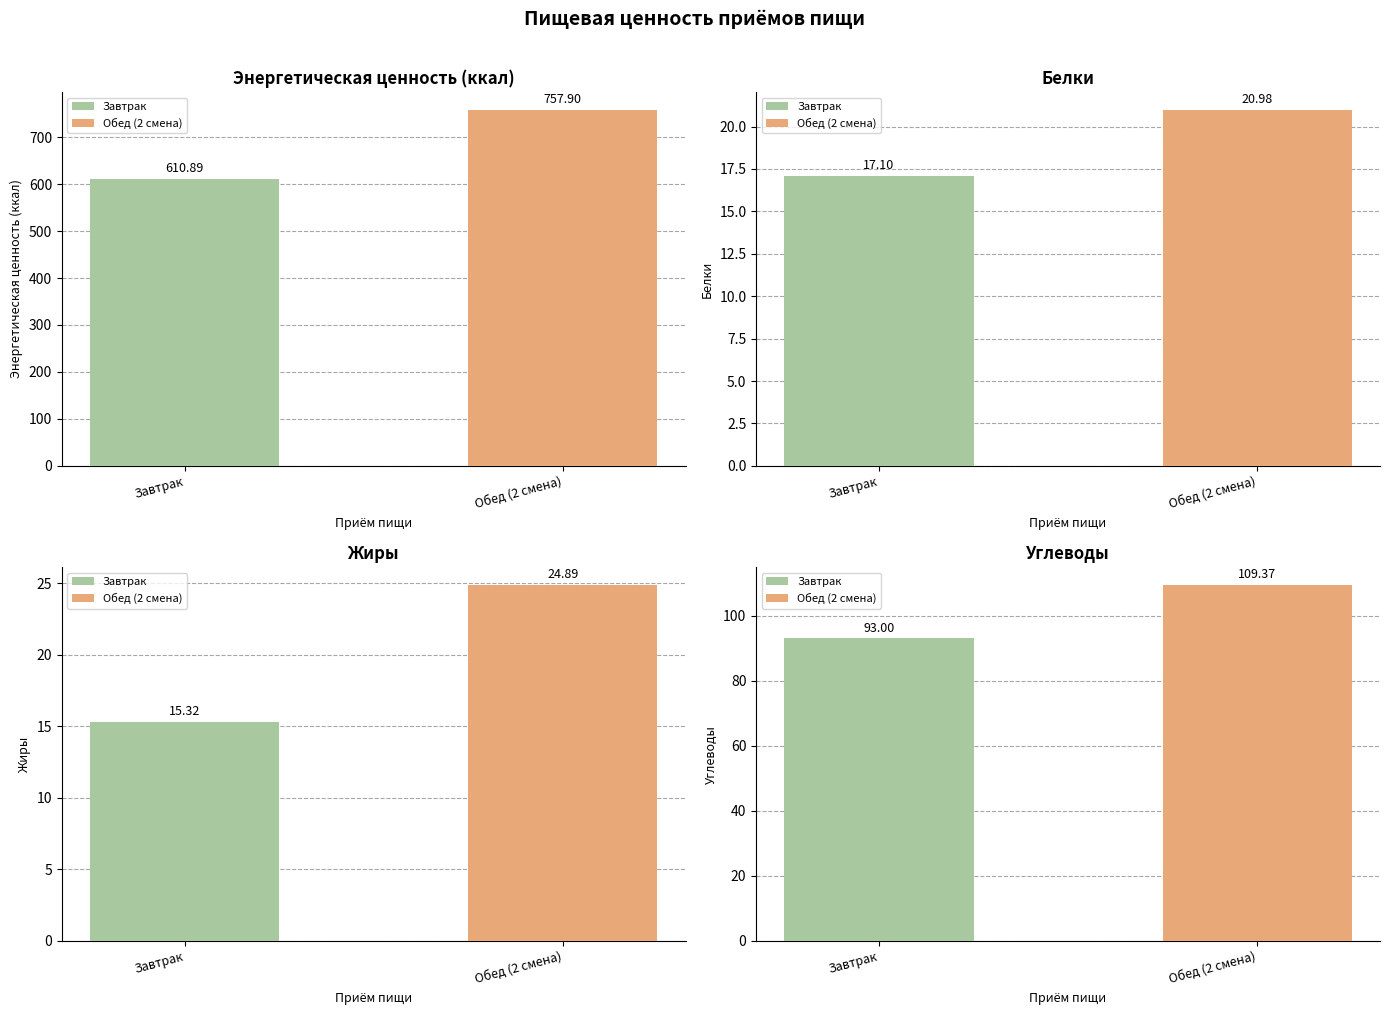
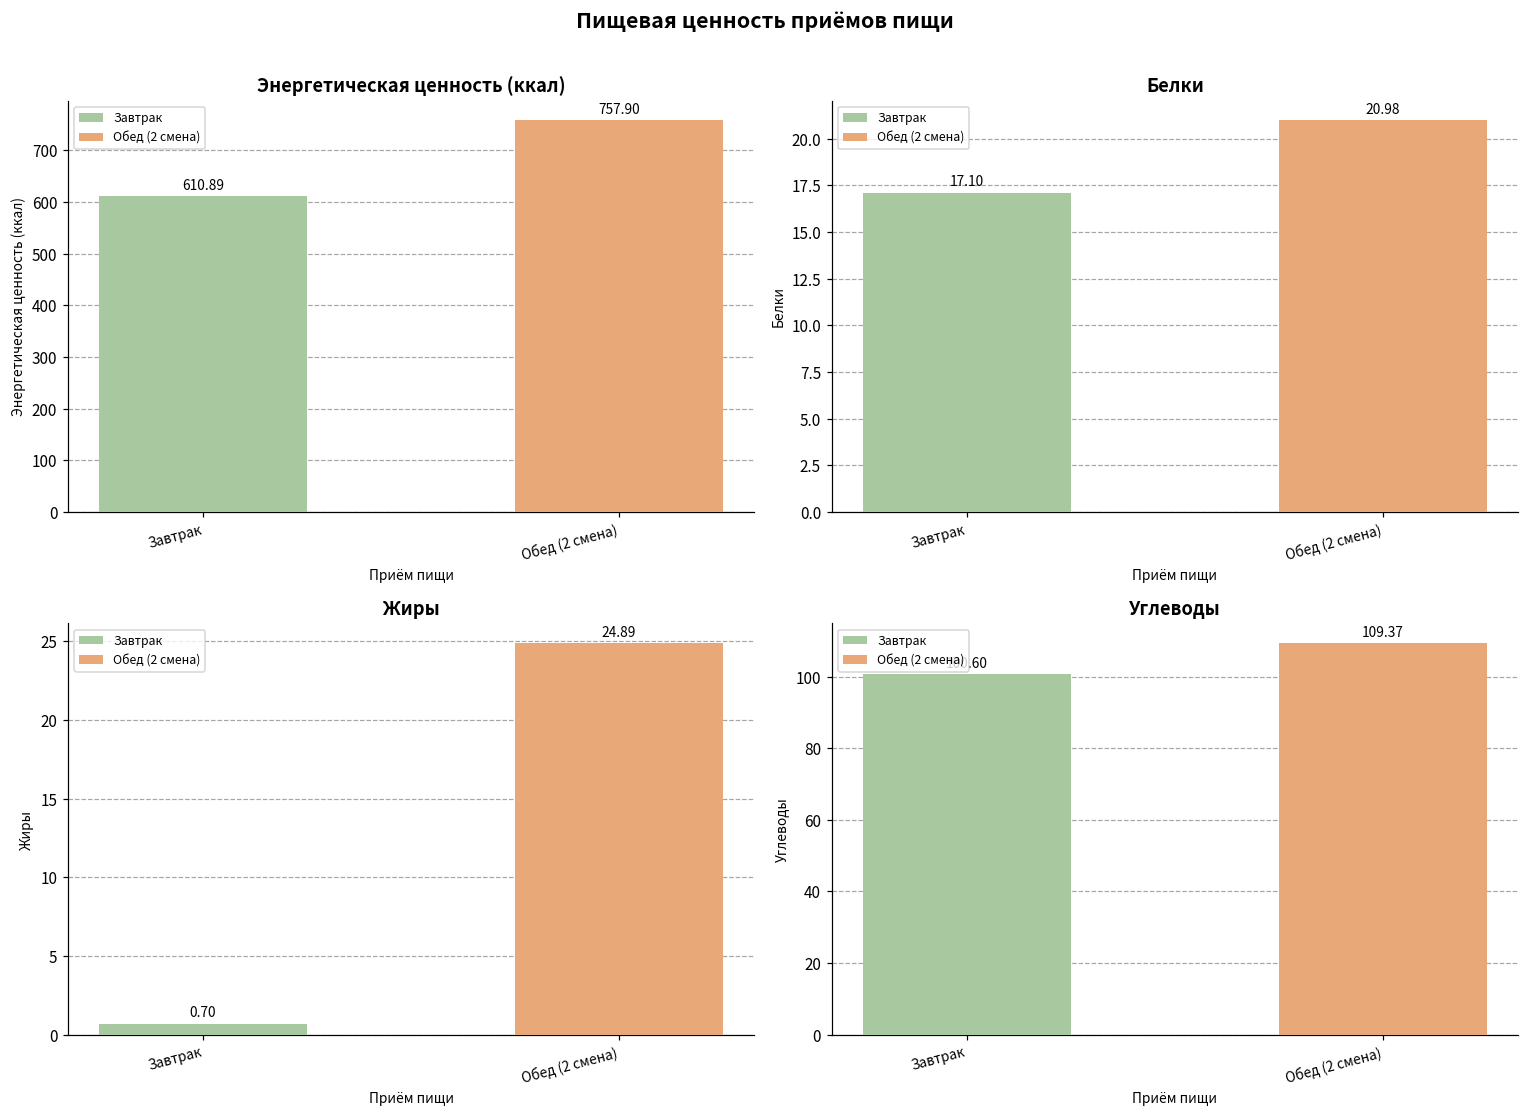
  {
    "Энергетическая ценность (ккал)": {
      "Завтрак": 610.89,
      "Обед (2 смена)": 757.90
    },
    "Белки": {
      "Завтрак": 17.10,
      "Обед (2 смена)": 20.98
    },
    "Жиры": {
-     "Завтрак": 15.32,
+     "Завтрак": 0.70,
      "Обед (2 смена)": 24.89
    },
    "Углеводы": {
-     "Завтрак": 93
+     "Завтрак": 101
    }
  }
